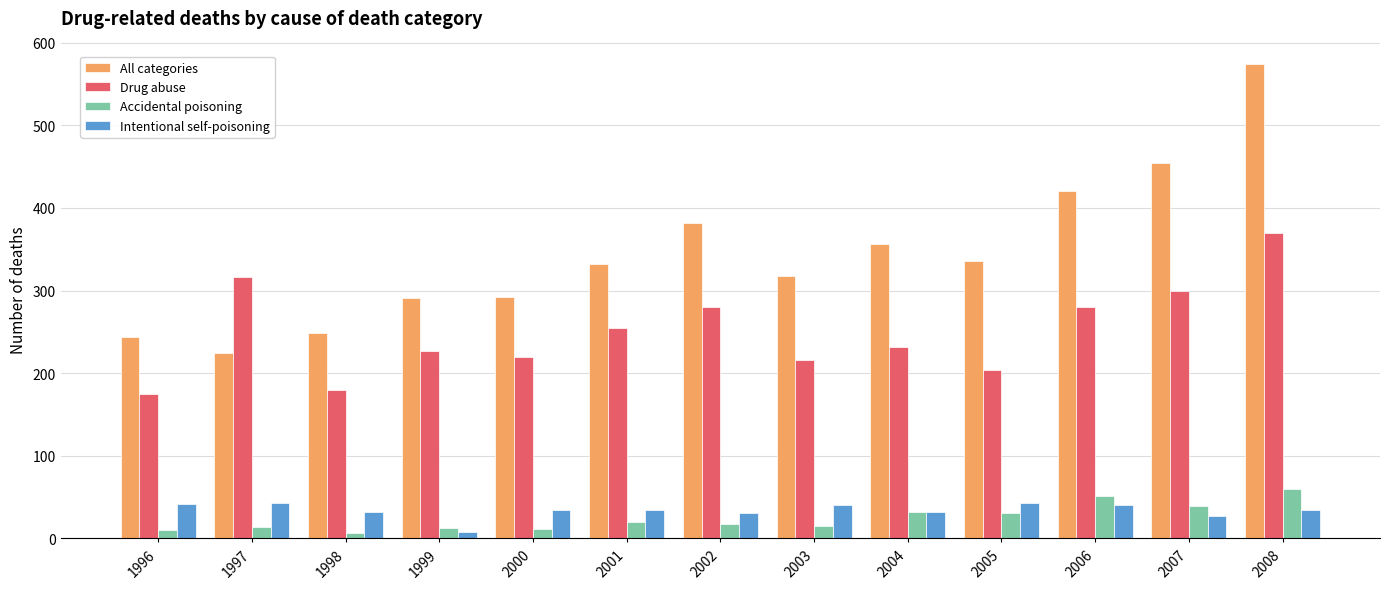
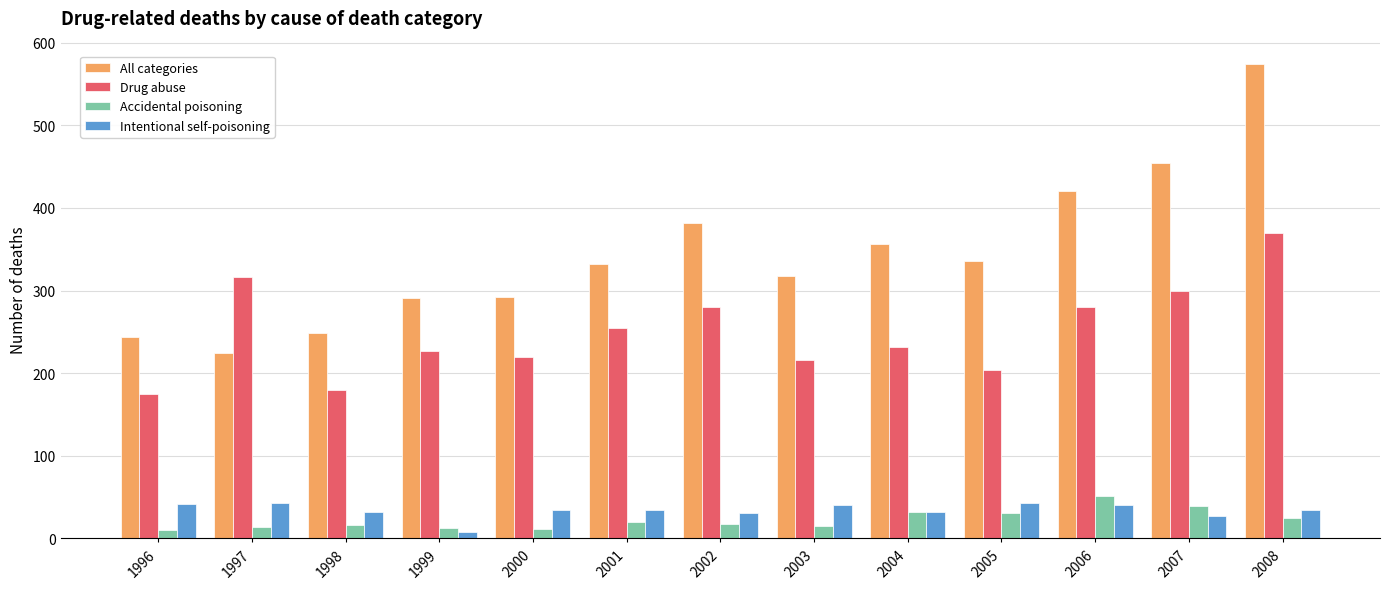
  {
    "All categories": {
      "1996": 240,
      "1997": 220,
      "1998": 250,
      "1999": 290,
      "2000": 290,
      "2001": 330,
      "2002": 380,
      "2003": 320,
      "2004": 360,
      "2005": 340,
      "2006": 420,
      "2007": 460,
      "2008": 570
    },
    "Drug abuse": {
      "1996": 180,
      "1997": 320,
      "1998": 180,
      "1999": 230,
      "2000": 220,
      "2001": 260,
      "2002": 280,
      "2003": 220,
      "2004": 230,
      "2005": 200,
      "2006": 280,
      "2007": 300,
      "2008": 370
    },
    "Accidental poisoning": {
      "1996": 10,
      "1997": 10,
-     "1998": 10,
+     "1998": 20,
      "1999": 10,
      "2000": 10,
      "2001": 20,
      "2002": 20,
      "2003": 20,
      "2004": 30,
      "2005": 30,
      "2006": 50,
      "2007": 40,
-     "2008": 60
+     "2008": 20
    },
    "Intentional self-poisoning": {
      "1996": 40,
      "1997": 40,
      "1998": 30,
      "1999": 10,
      "2000": 30,
      "2001": 30,
      "2002": 30,
      "2003": 40,
      "2004": 30,
      "2005": 40,
      "2006": 40,
      "2007": 30,
      "2008": 30
    }
  }
